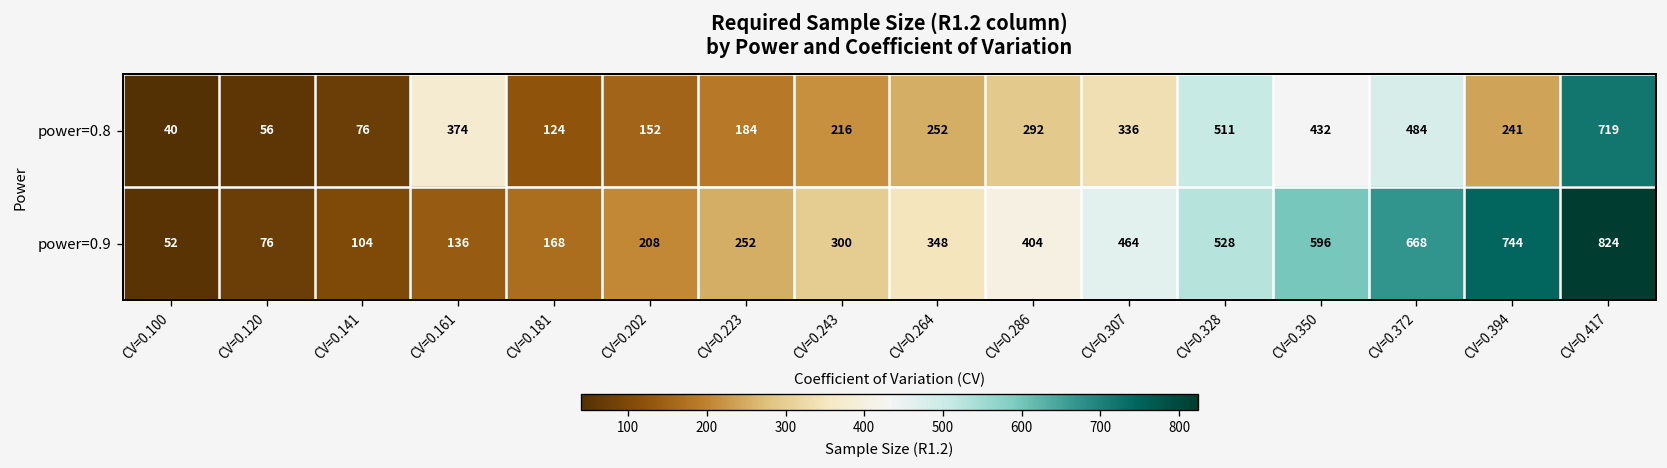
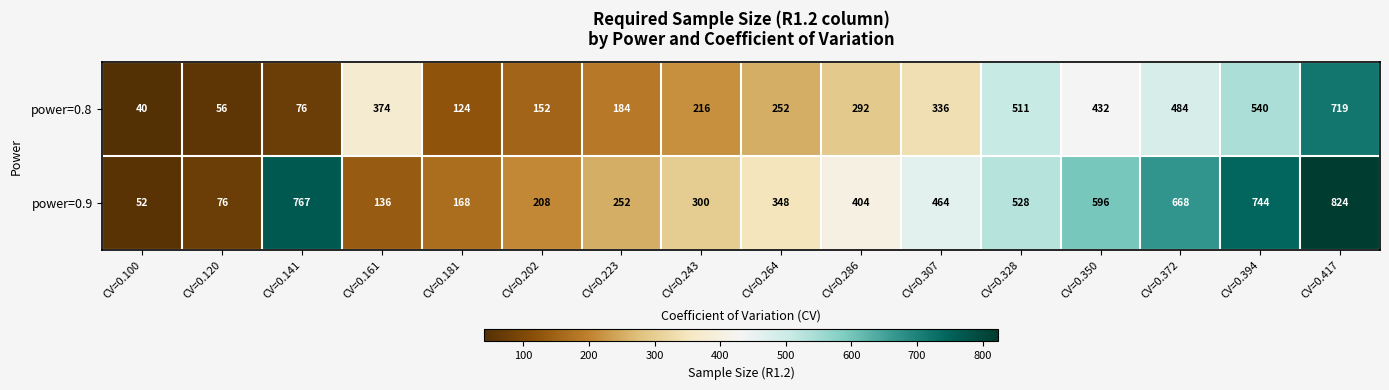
  {
    "power=0.8": {
      "CV=0.100": 40,
      "CV=0.120": 56,
      "CV=0.141": 76,
      "CV=0.161": 374,
      "CV=0.181": 124,
      "CV=0.202": 152,
      "CV=0.223": 184,
      "CV=0.243": 216,
      "CV=0.264": 252,
      "CV=0.286": 292,
      "CV=0.307": 336,
      "CV=0.328": 511,
      "CV=0.350": 432,
      "CV=0.372": 484,
-     "CV=0.394": 241,
+     "CV=0.394": 540,
      "CV=0.417": 719
    },
    "power=0.9": {
      "CV=0.100": 52,
      "CV=0.120": 76,
-     "CV=0.141": 104,
+     "CV=0.141": 767,
      "CV=0.161": 136,
      "CV=0.181": 168,
      "CV=0.202": 208,
      "CV=0.223": 252,
      "CV=0.243": 300,
      "CV=0.264": 348,
      "CV=0.286": 404,
      "CV=0.307": 464,
      "CV=0.328": 528,
      "CV=0.350": 596,
      "CV=0.372": 668,
      "CV=0.394": 744,
      "CV=0.417": 824
    }
  }
